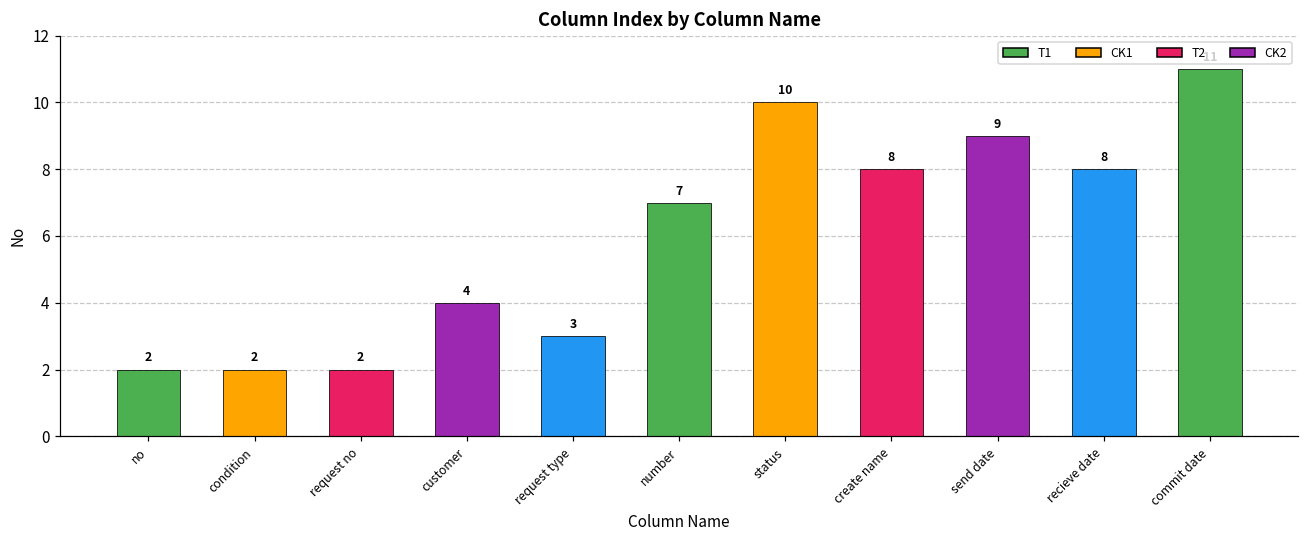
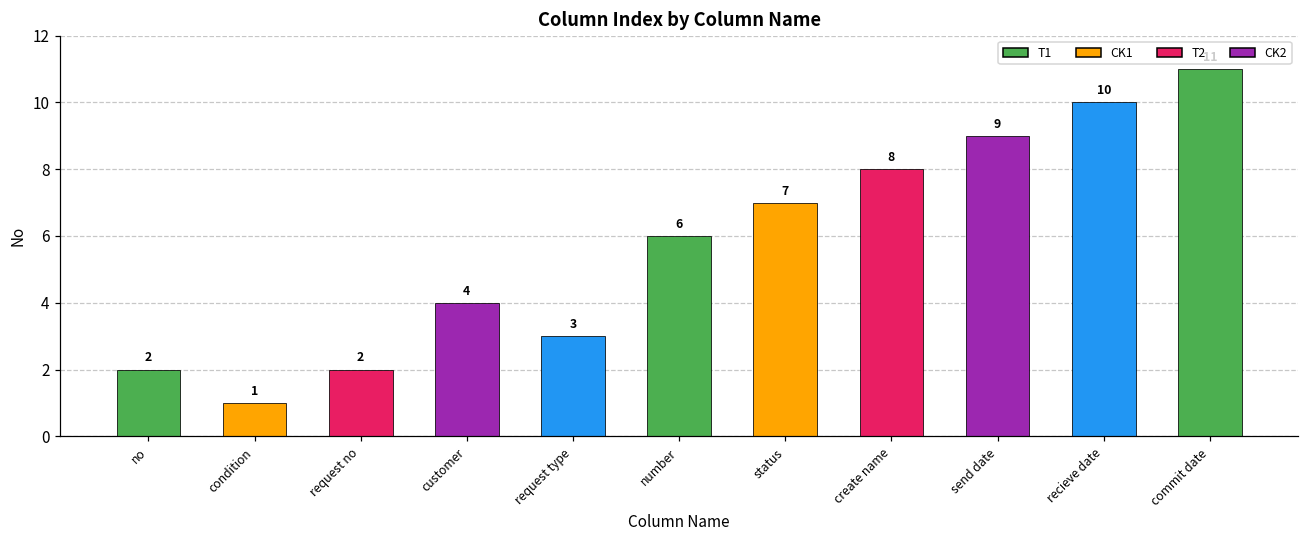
  {
    "no": 2,
-   "condition": 2,
+   "condition": 1,
    "request no": 2,
    "customer": 4,
    "request type": 3,
-   "number": 7,
-   "status": 10,
+   "number": 6,
+   "status": 7,
    "create name": 8,
    "send date": 9,
-   "recieve date": 8
+   "recieve date": 10
  }
